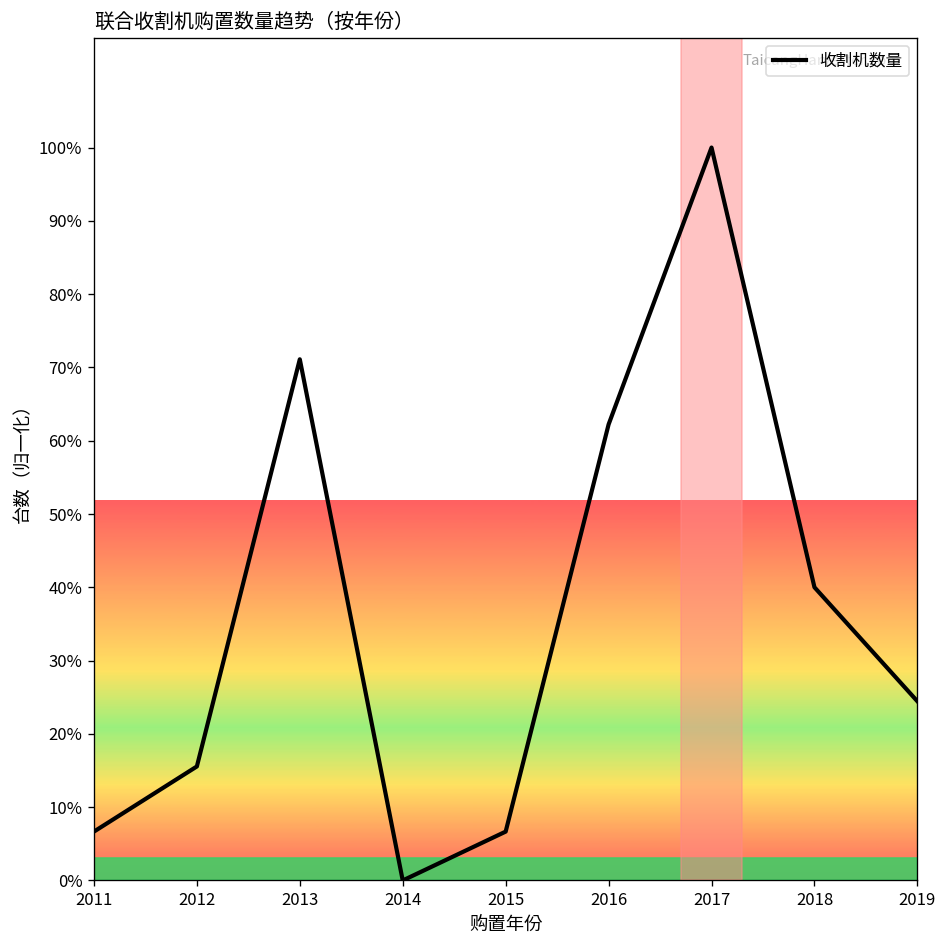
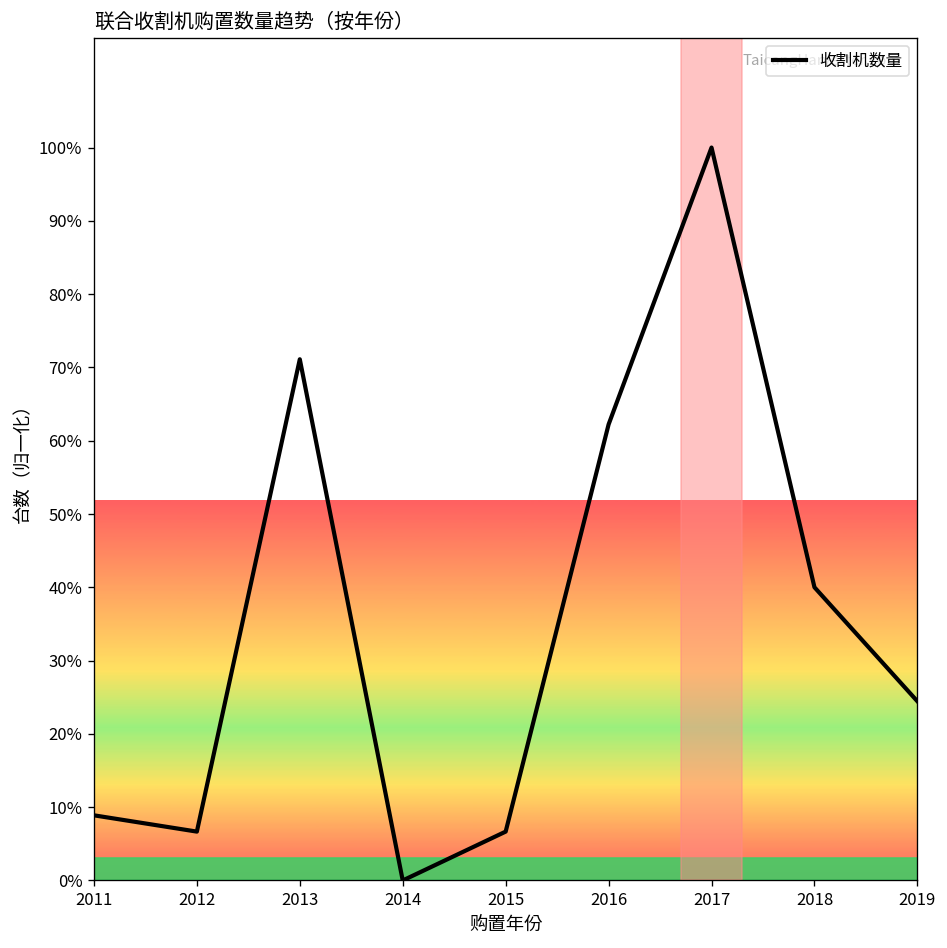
  {
-   "2011": "7%",
-   "2012": "16%",
+   "2011": "9%",
+   "2012": "7%",
    "2013": "71%",
    "2015": "7%",
    "2016": "62%",
    "2018": "40%",
    "2019": "24%"
  }
